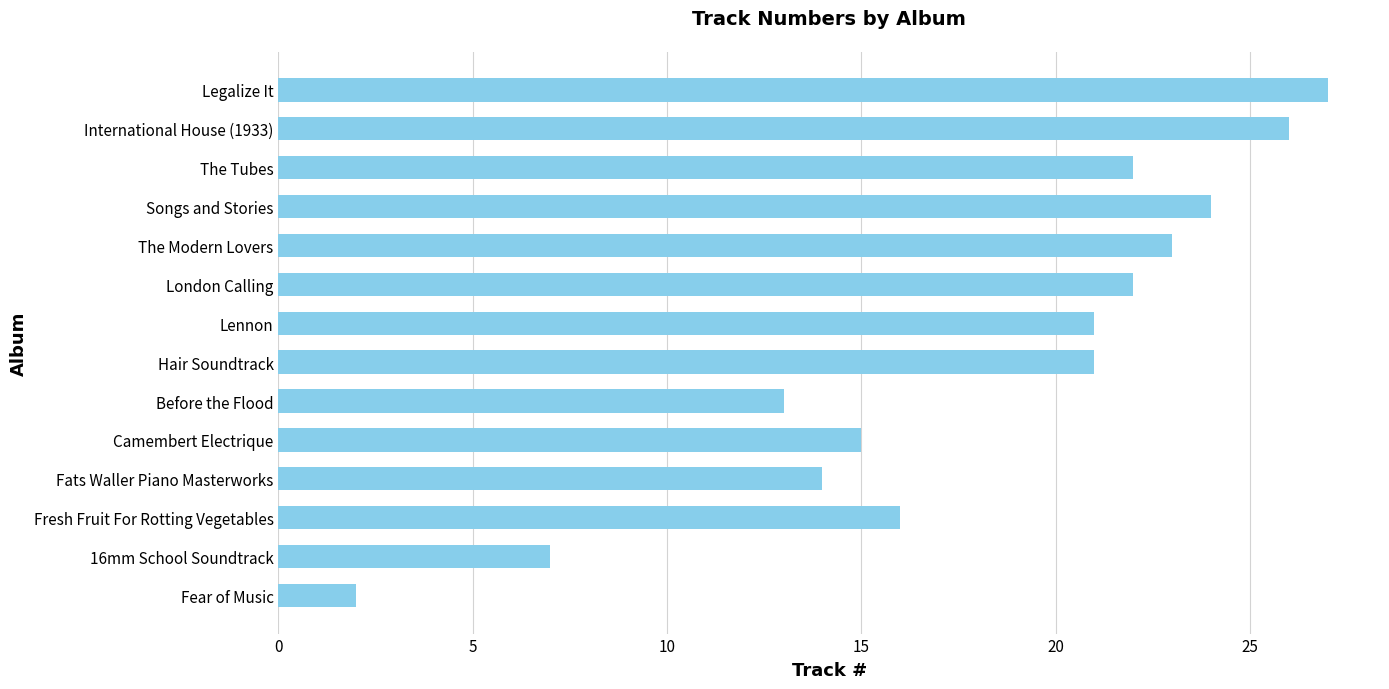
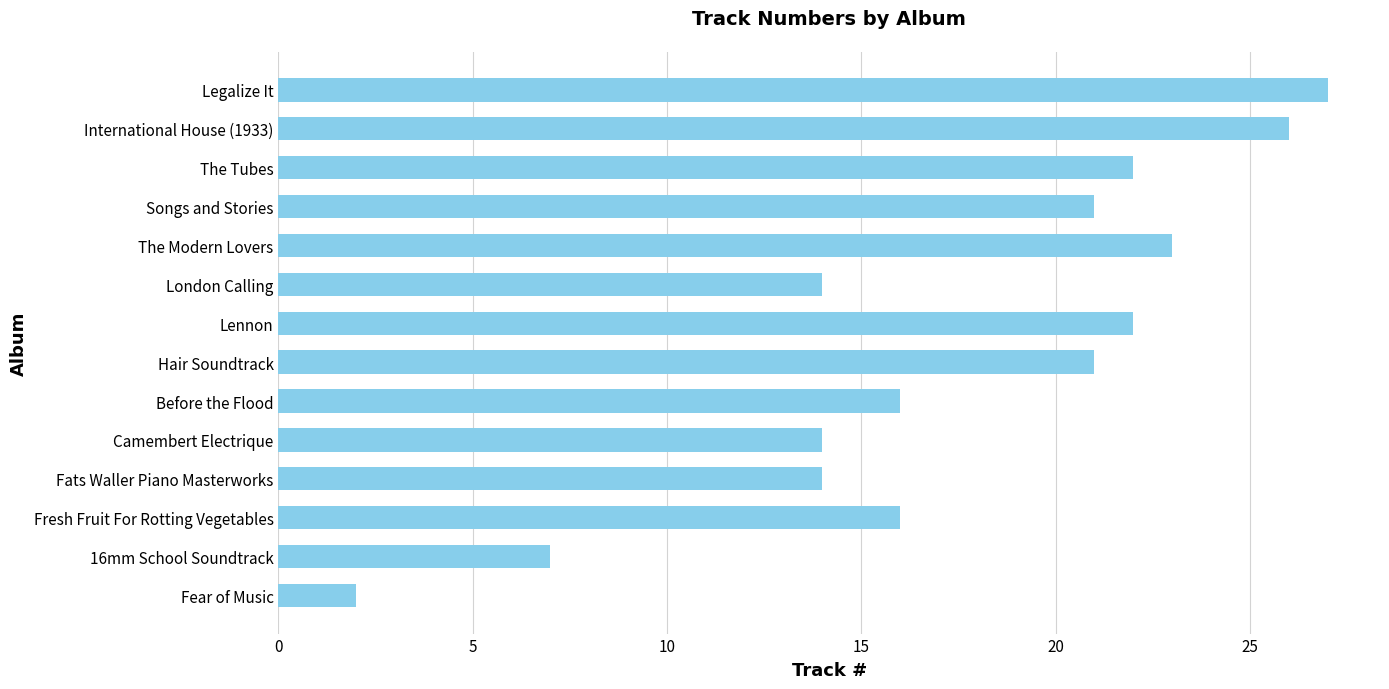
  {
    "Legalize It": 27,
    "International House (1933)": 26,
    "The Tubes": 22,
-   "Songs and Stories": 24,
+   "Songs and Stories": 21,
    "The Modern Lovers": 23,
-   "London Calling": 22,
-   "Lennon": 21,
+   "London Calling": 14,
+   "Lennon": 22,
    "Hair Soundtrack": 21,
-   "Before the Flood": 13,
-   "Camembert Electrique": 15,
+   "Before the Flood": 16,
+   "Camembert Electrique": 14,
    "Fats Waller Piano Masterworks": 14,
    "Fresh Fruit For Rotting Vegetables": 16,
    "16mm School Soundtrack": 7,
    "Fear of Music": 2
  }
